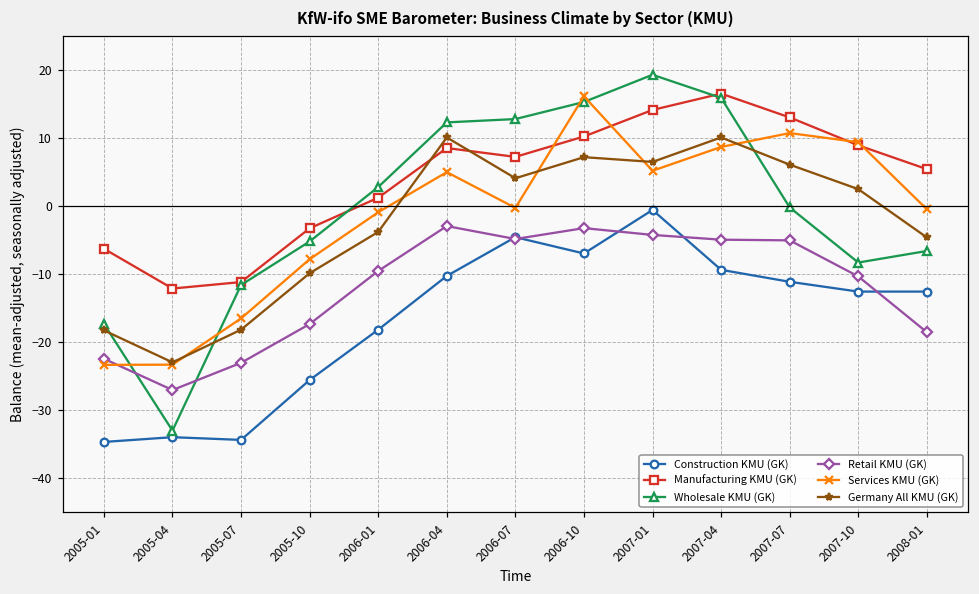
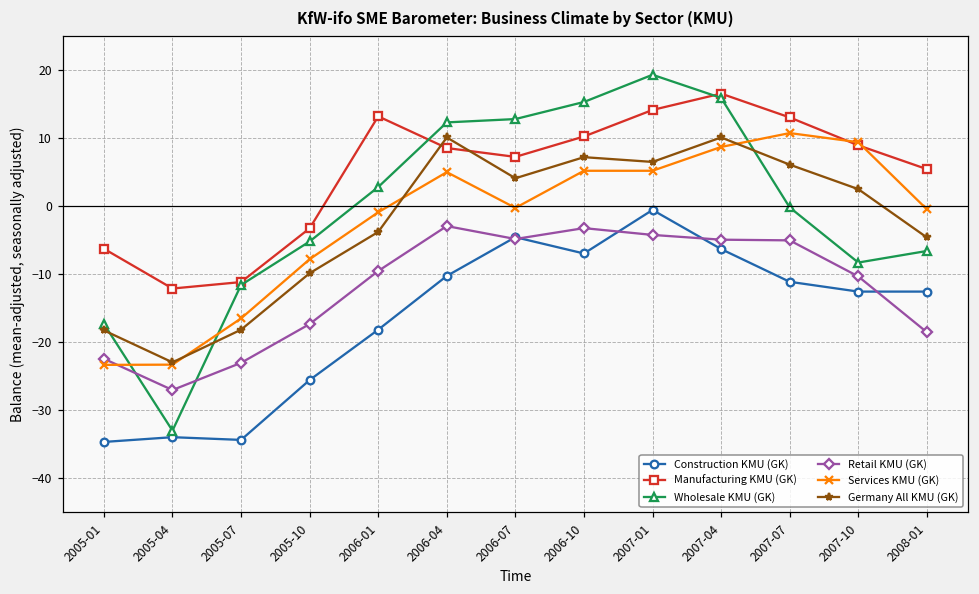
  {
    "Construction KMU (GK)": {
      "2005-01": -35,
      "2005-04": -34,
      "2005-07": -34,
      "2005-10": -26,
      "2006-01": -18,
      "2006-04": -10,
      "2006-10": -7,
      "2007-01": -1,
-     "2007-04": -9,
+     "2007-04": -6,
      "2007-07": -11,
      "2007-10": -13,
      "2008-01": -13
    },
    "Manufacturing KMU (GK)": {
      "2005-01": -6,
      "2005-04": -12,
      "2005-07": -11,
      "2005-10": -3,
-     "2006-01": 1,
+     "2006-01": 13,
      "2006-04": 9,
      "2006-07": 7,
      "2006-10": 10,
      "2007-01": 14,
      "2007-04": 17,
      "2007-07": 13,
      "2007-10": 9,
      "2008-01": 5
    },
    "Wholesale KMU (GK)": {
      "2005-01": -17,
      "2005-04": -33,
      "2005-07": -12,
      "2005-10": -5,
      "2006-01": 3,
      "2006-04": 12,
      "2006-07": 13,
      "2006-10": 15,
      "2007-01": 19,
      "2007-04": 16,
      "2007-07": 0,
      "2007-10": -8,
      "2008-01": -7
    },
    "Retail KMU (GK)": {
      "2005-01": -22,
      "2005-04": -27,
      "2005-07": -23,
      "2005-10": -17,
      "2006-01": -10,
      "2006-04": -3,
      "2006-10": -3,
      "2007-01": -4,
      "2007-04": -5,
      "2007-07": -5,
      "2007-10": -10,
      "2008-01": -19
    },
    "Services KMU (GK)": {
      "2005-01": -23,
      "2005-07": -17,
      "2005-10": -8,
      "2006-01": -1,
      "2006-04": 5,
      "2006-07": 0,
-     "2006-10": 16,
+     "2006-10": 5,
      "2007-01": 5,
      "2007-04": 9,
      "2007-07": 11,
      "2007-10": 9,
      "2008-01": 0
    },
    "Germany All KMU (GK)": {
      "2005-01": -18,
      "2005-07": -18,
      "2005-10": -10,
      "2006-01": -4,
      "2006-04": 10,
      "2006-07": 4,
      "2006-10": 7,
      "2007-01": 6,
      "2007-04": 10,
      "2007-07": 6,
      "2007-10": 2,
      "2008-01": -5
    }
  }
